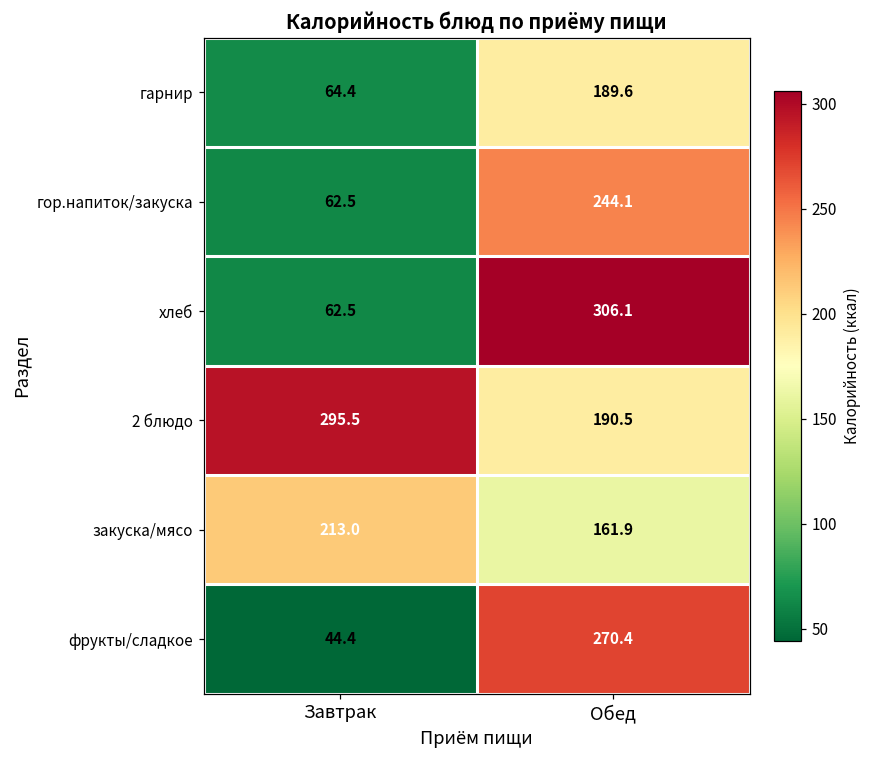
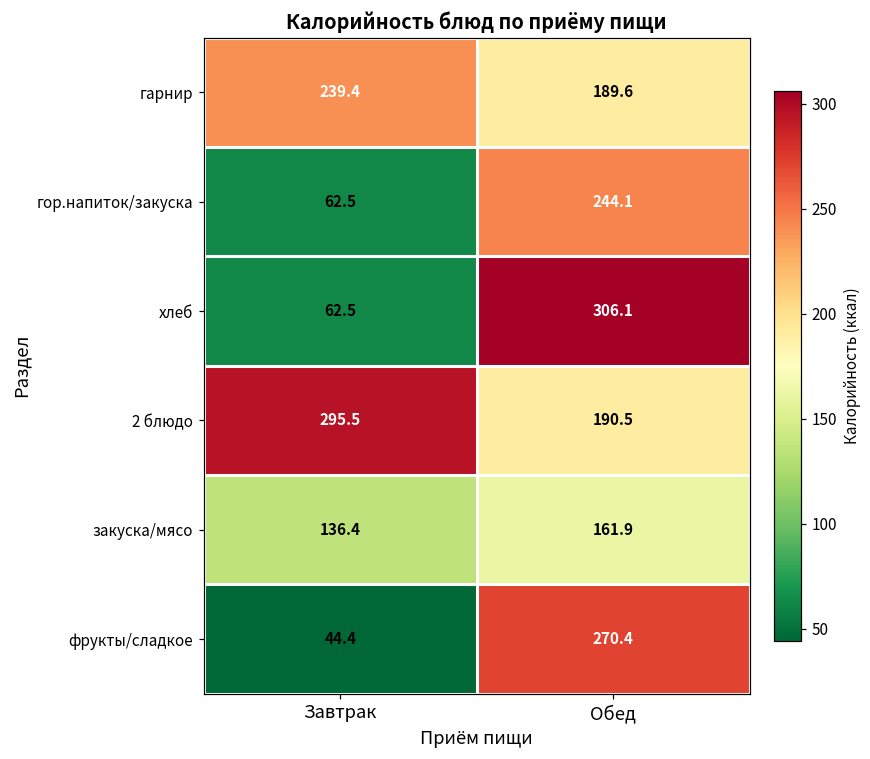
  {
    "гарнир": {
-     "Завтрак": 64.4,
+     "Завтрак": 239.4,
      "Обед": 189.6
    },
    "гор.напиток/закуска": {
      "Завтрак": 62.5,
      "Обед": 244.1
    },
    "хлеб": {
      "Завтрак": 62.5,
      "Обед": 306.1
    },
    "2 блюдо": {
      "Завтрак": 295.5,
      "Обед": 190.5
    },
    "закуска/мясо": {
-     "Завтрак": 213.0,
+     "Завтрак": 136.4,
      "Обед": 161.9
    },
    "фрукты/сладкое": {
      "Завтрак": 44.4,
      "Обед": 270.4
    }
  }
